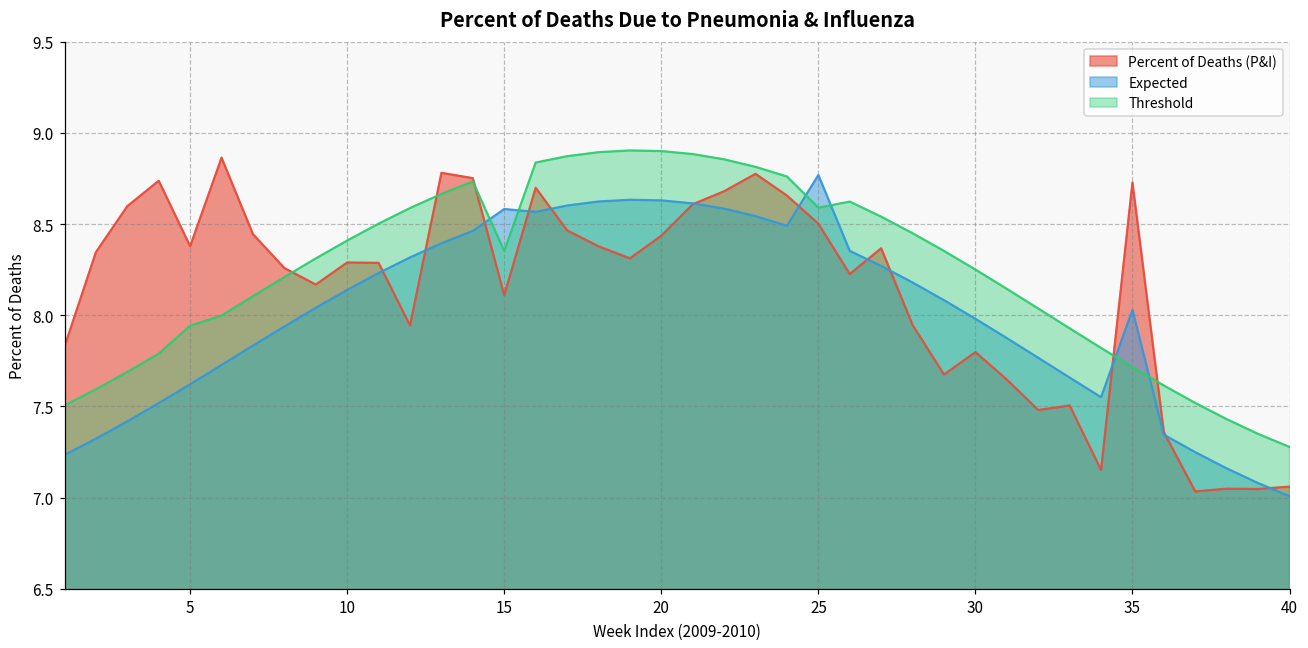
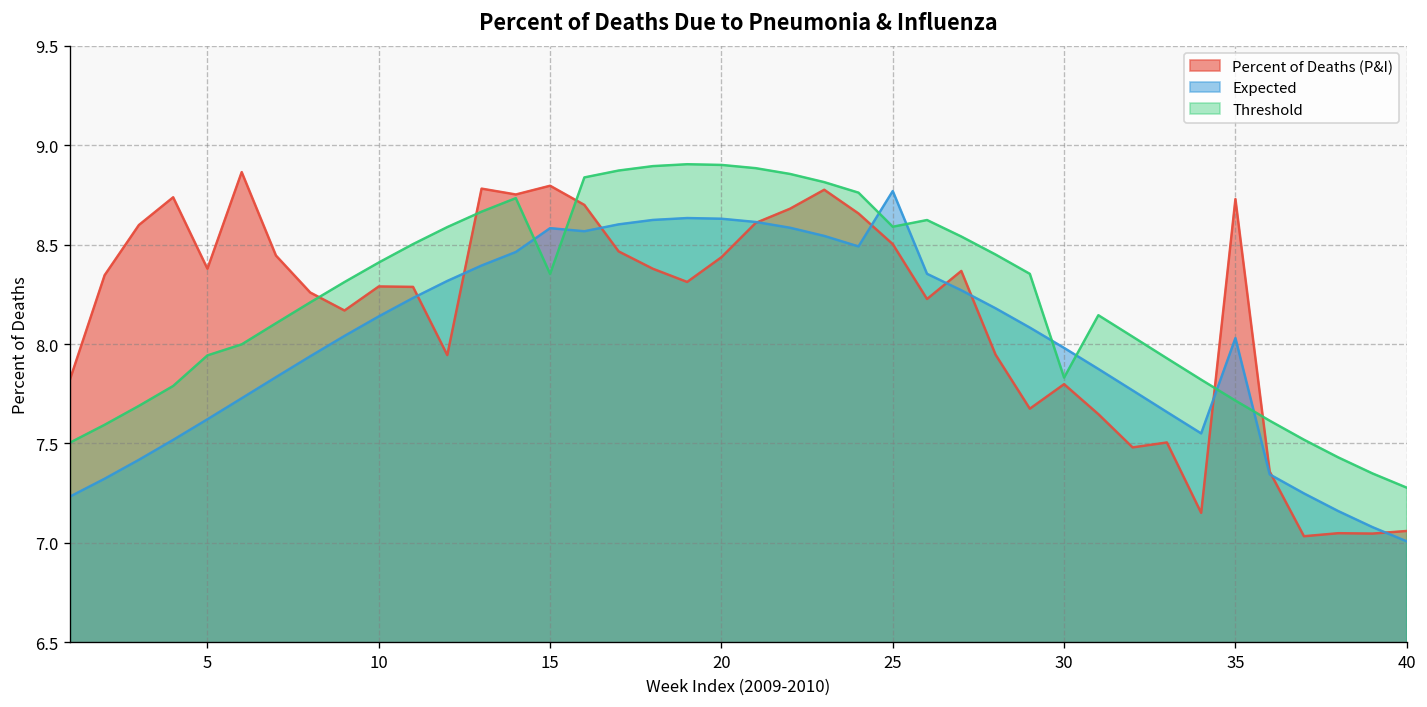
  {
    "Percent of Deaths (P&I)": {
      "5": 8.38,
      "10": 8.29,
-     "15": 8.11,
+     "15": 8.80,
      "20": 8.44,
      "25": 8.50,
      "30": 7.80,
      "35": 8.73,
      "40": 7.06
    },
    "Expected": {
      "5": 7.62,
      "10": 8.14,
      "15": 8.58,
      "20": 8.63,
      "25": 8.77,
      "30": 7.98,
      "35": 8.03,
      "40": 7.01
    },
    "Threshold": {
      "5": 7.94,
      "10": 8.41,
      "15": 8.35,
      "20": 8.90,
      "25": 8.59,
-     "30": 8.25,
+     "30": 7.83,
      "35": 7.72,
      "40": 7.28
    }
  }
